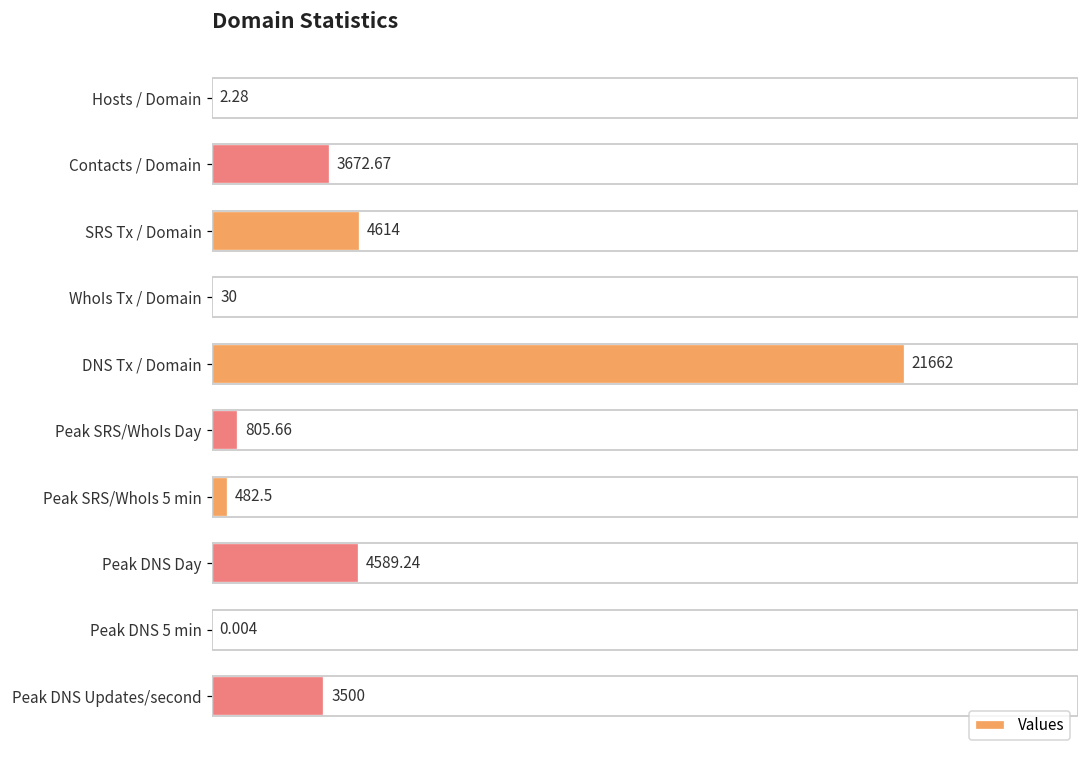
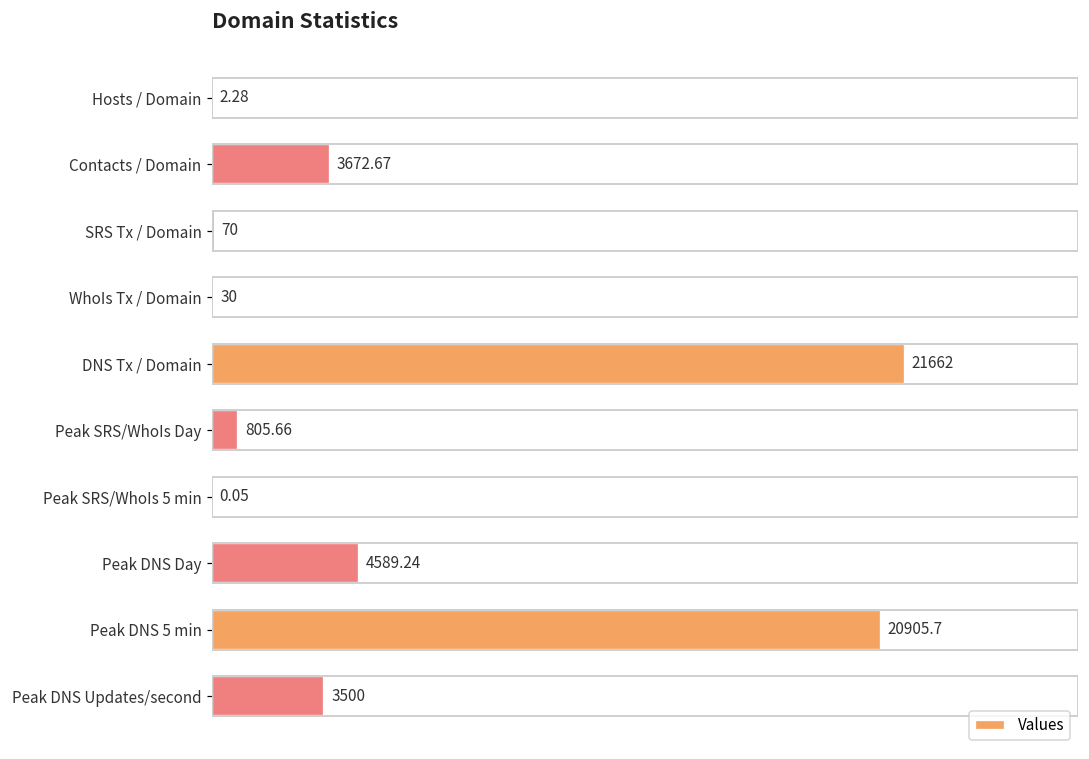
  {
    "Hosts / Domain": 2.28,
    "Contacts / Domain": 3672.67,
-   "SRS Tx / Domain": 4614,
+   "SRS Tx / Domain": 70,
    "WhoIs Tx / Domain": 30,
    "DNS Tx / Domain": 21662,
    "Peak SRS/WhoIs Day": 805.66,
-   "Peak SRS/WhoIs 5 min": 482.5,
+   "Peak SRS/WhoIs 5 min": 0.05,
    "Peak DNS Day": 4589.24,
-   "Peak DNS 5 min": 0.004,
+   "Peak DNS 5 min": 20905.7,
    "Peak DNS Updates/second": 3500
  }
